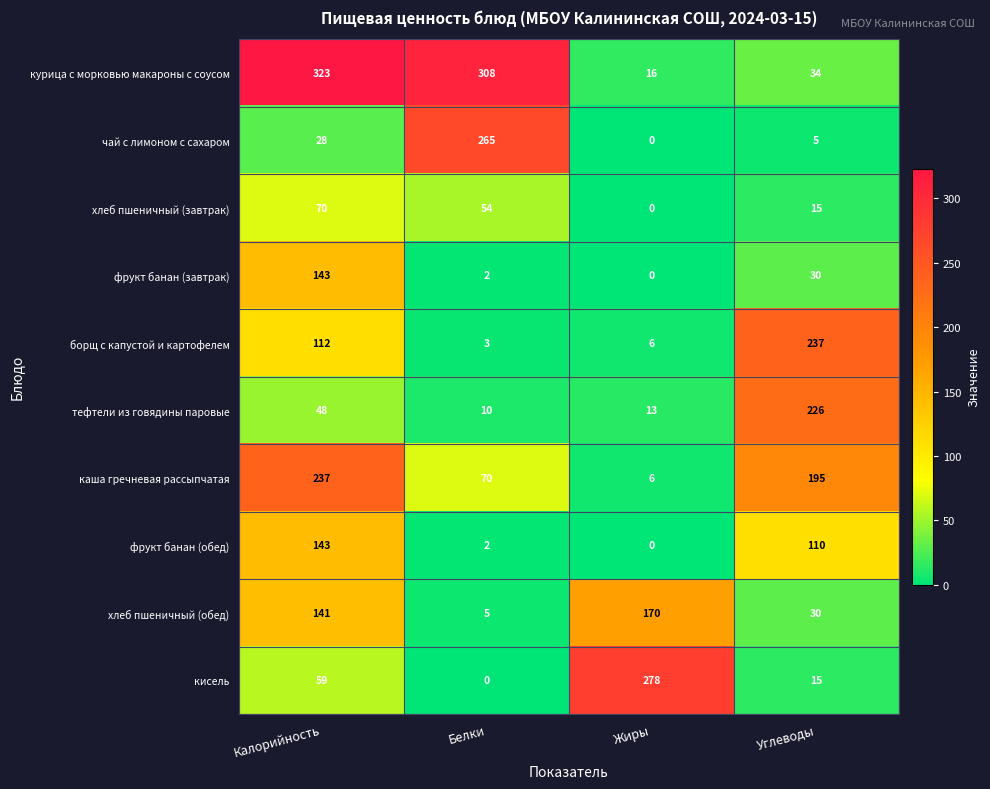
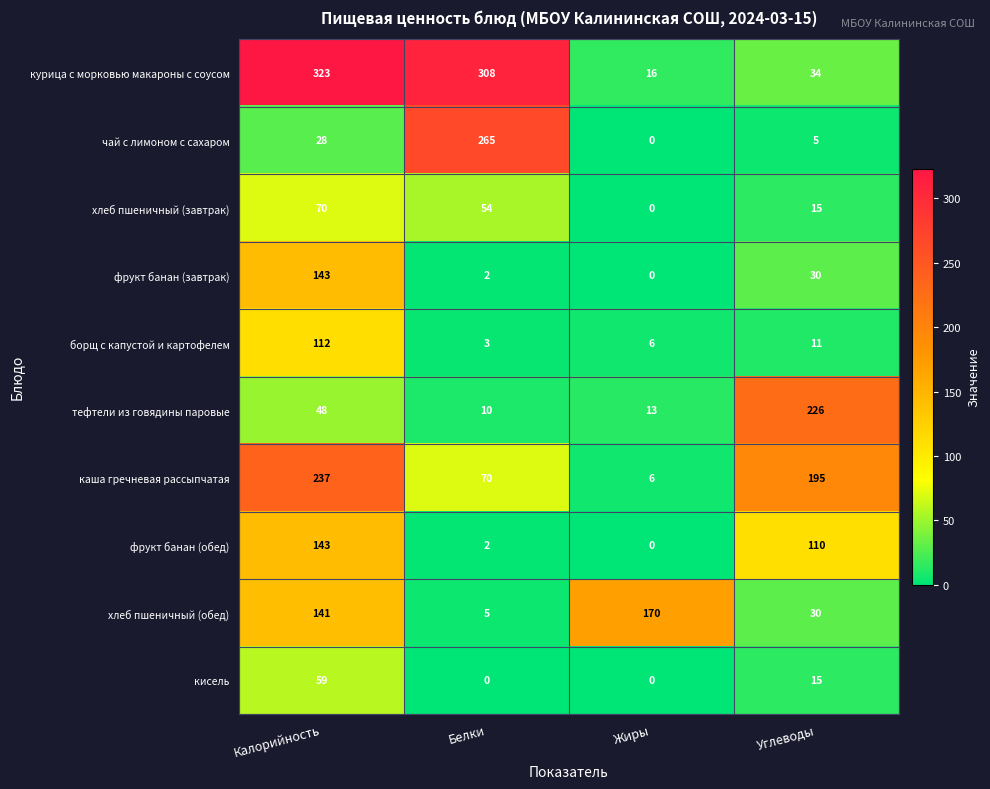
  {
    "курица с морковью макароны с соусом": {
      "Калорийность": 323,
      "Белки": 308,
      "Жиры": 16,
      "Углеводы": 34
    },
    "чай с лимоном с сахаром": {
      "Калорийность": 28,
      "Белки": 265,
      "Жиры": 0,
      "Углеводы": 5
    },
    "хлеб пшеничный (завтрак)": {
      "Калорийность": 70,
      "Белки": 54,
      "Жиры": 0,
      "Углеводы": 15
    },
    "фрукт банан (завтрак)": {
      "Калорийность": 143,
      "Белки": 2,
      "Жиры": 0,
      "Углеводы": 30
    },
    "борщ с капустой и картофелем": {
      "Калорийность": 112,
      "Белки": 3,
      "Жиры": 6,
-     "Углеводы": 237
+     "Углеводы": 11
    },
    "тефтели из говядины паровые": {
      "Калорийность": 48,
      "Белки": 10,
      "Жиры": 13,
      "Углеводы": 226
    },
    "каша гречневая рассыпчатая": {
      "Калорийность": 237,
      "Белки": 70,
      "Жиры": 6,
      "Углеводы": 195
    },
    "фрукт банан (обед)": {
      "Калорийность": 143,
      "Белки": 2,
      "Жиры": 0,
      "Углеводы": 110
    },
    "хлеб пшеничный (обед)": {
      "Калорийность": 141,
      "Белки": 5,
      "Жиры": 170,
      "Углеводы": 30
    },
    "кисель": {
      "Калорийность": 59,
      "Белки": 0,
-     "Жиры": 278,
+     "Жиры": 0,
      "Углеводы": 15
    }
  }
